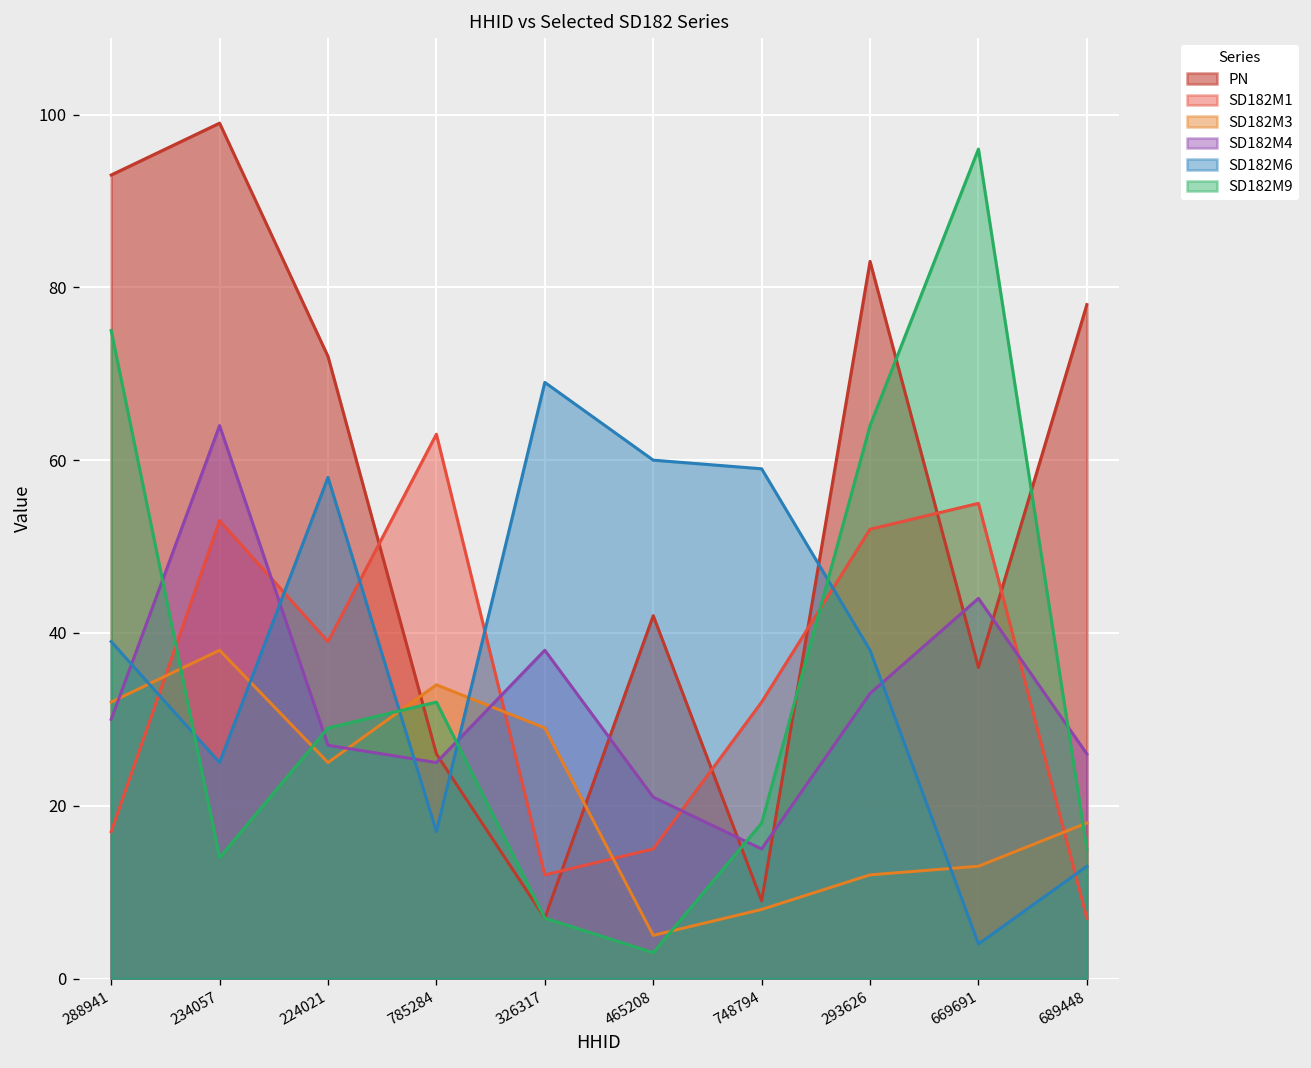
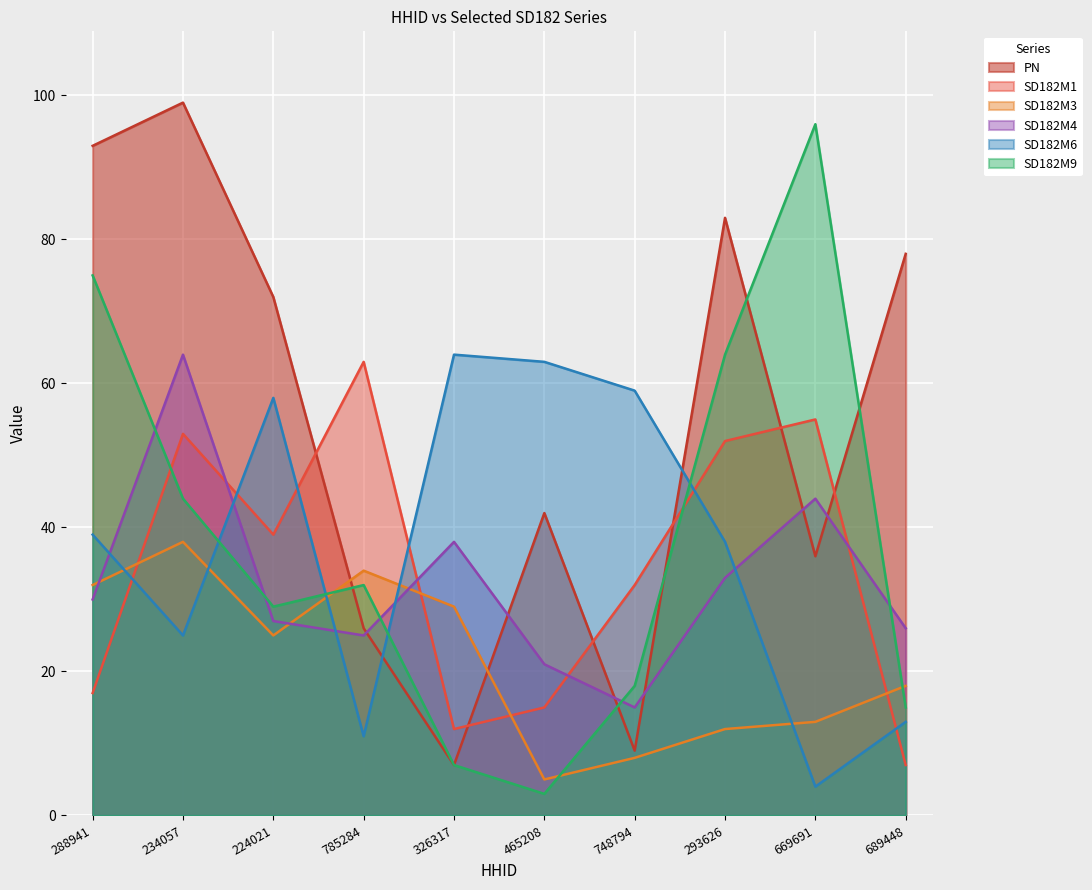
  {
    "SD182M4": {
      "288941": 30,
      "234057": 64,
      "224021": 27,
      "785284": 25,
      "326317": 38,
      "465208": 21,
      "748794": 15,
      "293626": 33,
      "669691": 44,
      "689448": 26
    },
    "SD182M6": {
      "288941": 39,
      "234057": 25,
      "224021": 58,
-     "785284": 17,
-     "326317": 69,
-     "465208": 60,
+     "785284": 11,
+     "326317": 64,
+     "465208": 63,
      "748794": 59,
      "293626": 38,
      "669691": 4,
      "689448": 13
    },
    "SD182M9": {
      "288941": 75,
-     "234057": 14,
+     "234057": 44,
      "224021": 29,
      "785284": 32,
      "465208": 3,
      "748794": 18,
      "293626": 64,
      "669691": 96,
      "689448": 15
    }
  }
